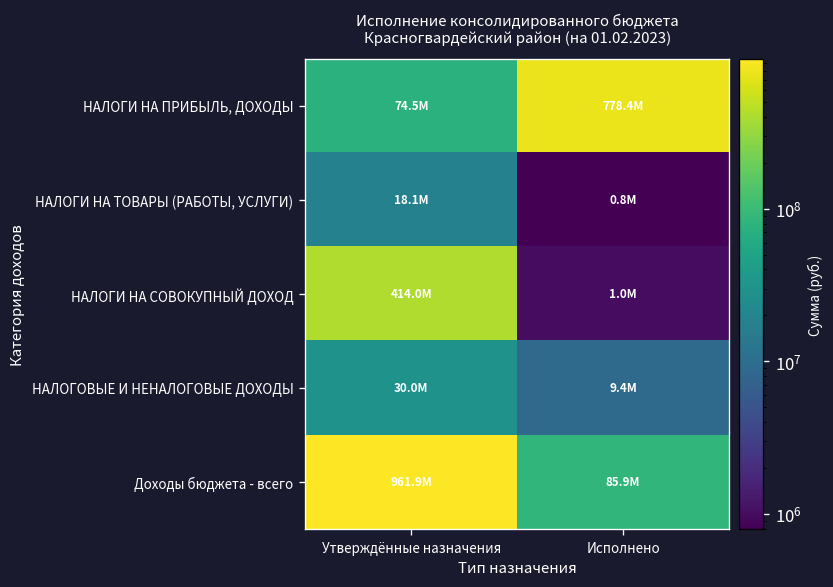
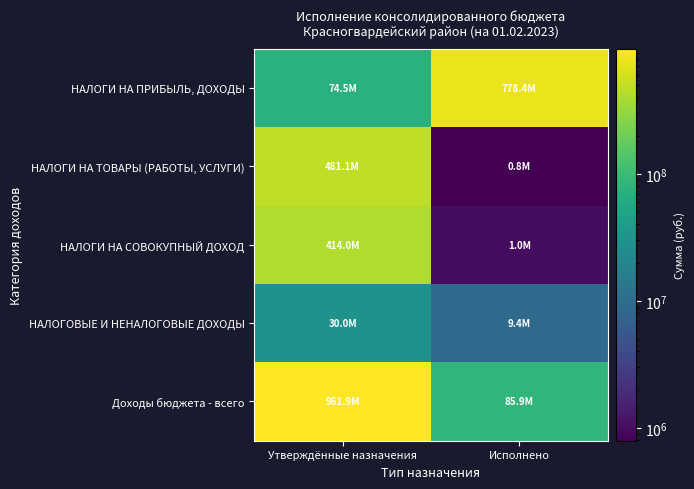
  {
    "НАЛОГИ НА ПРИБЫЛЬ, ДОХОДЫ": {
      "Утверждённые назначения": "74.5M",
      "Исполнено": "778.4M"
    },
    "НАЛОГИ НА ТОВАРЫ (РАБОТЫ, УСЛУГИ)": {
-     "Утверждённые назначения": "18.1M",
+     "Утверждённые назначения": "481.1M",
      "Исполнено": "0.8M"
    },
    "НАЛОГИ НА СОВОКУПНЫЙ ДОХОД": {
      "Утверждённые назначения": "414.0M",
      "Исполнено": "1.0M"
    },
    "НАЛОГОВЫЕ И НЕНАЛОГОВЫЕ ДОХОДЫ": {
      "Утверждённые назначения": "30.0M",
      "Исполнено": "9.4M"
    },
    "Доходы бюджета - всего": {
      "Утверждённые назначения": "961.9M",
      "Исполнено": "85.9M"
    }
  }
